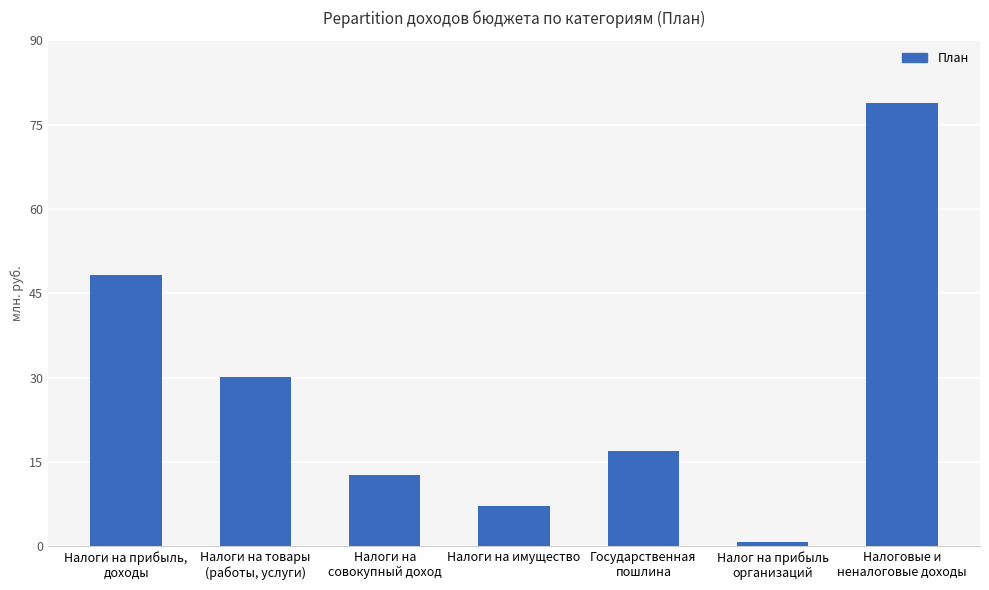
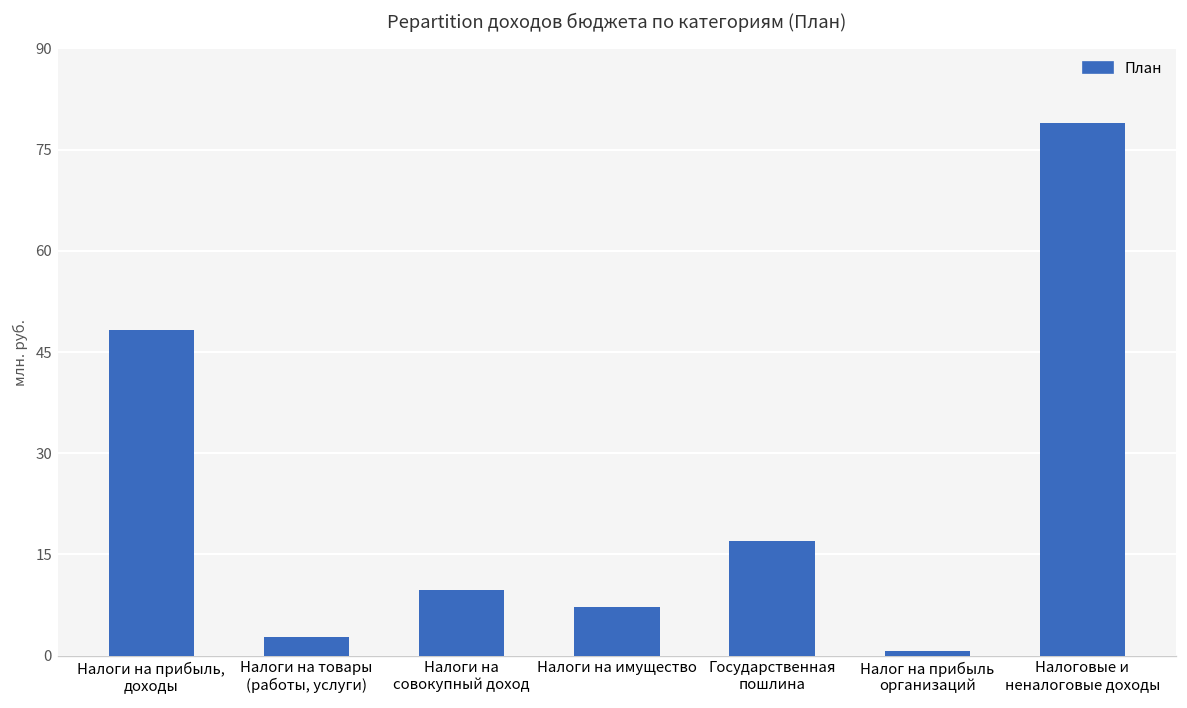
  {
    "Налоги на прибыль, доходы": 48,
-   "Налоги на товары (работы, услуги)": 30,
-   "Налоги на совокупный доход": 13,
+   "Налоги на товары (работы, услуги)": 3,
+   "Налоги на совокупный доход": 10,
    "Налоги на имущество": 7,
    "Государственная пошлина": 17,
    "Налог на прибыль организаций": 1,
    "Налоговые и неналоговые доходы": 79
  }
